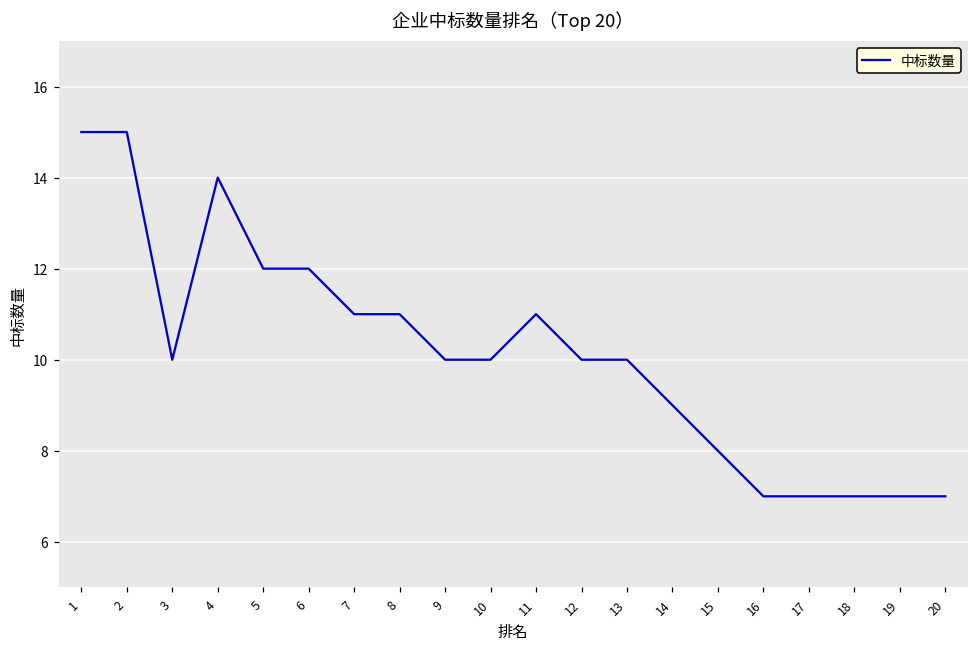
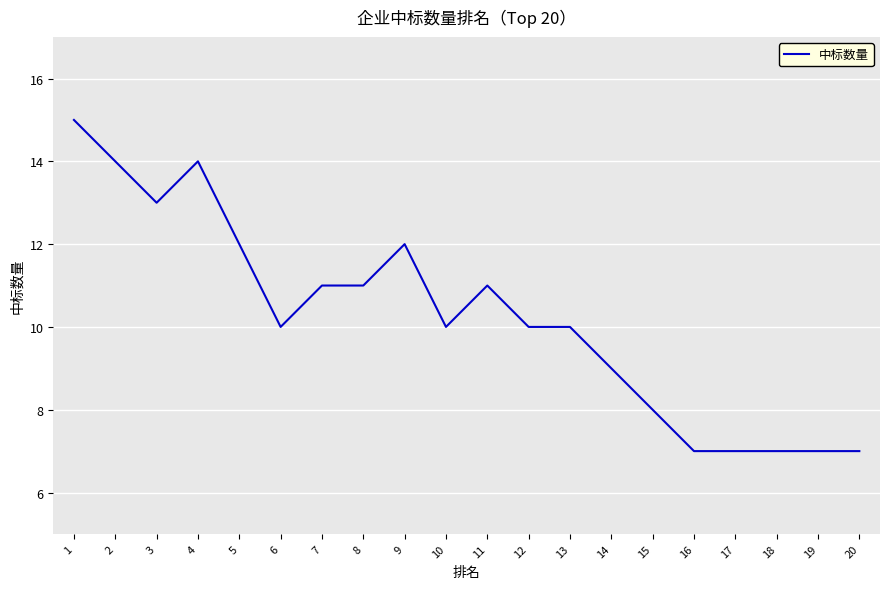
  {
    "1": 15,
-   "2": 15,
-   "3": 10,
+   "2": 14,
+   "3": 13,
    "4": 14,
    "5": 12,
-   "6": 12,
+   "6": 10,
    "7": 11,
    "8": 11,
-   "9": 10,
+   "9": 12,
    "10": 10,
    "11": 11,
    "12": 10,
    "13": 10,
    "14": 9,
    "15": 8,
    "16": 7,
    "17": 7,
    "18": 7,
    "19": 7,
    "20": 7
  }
